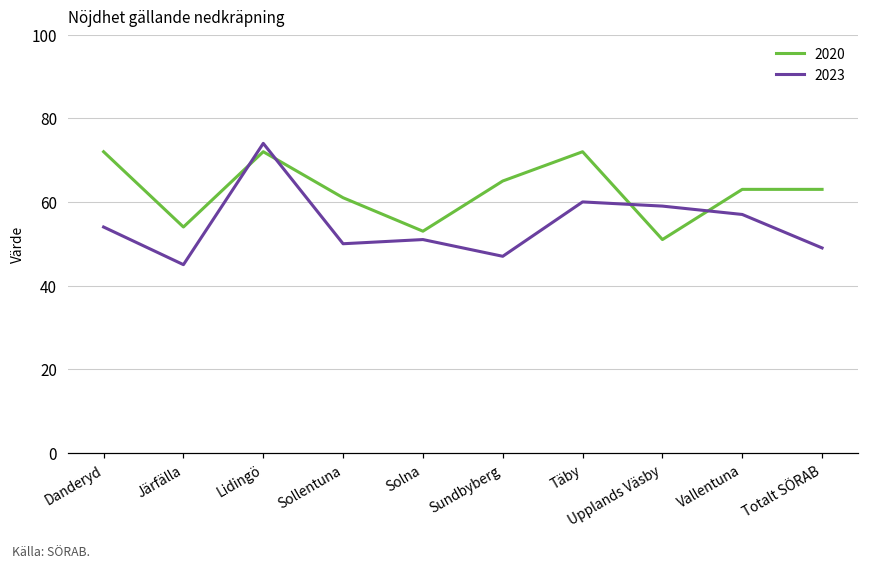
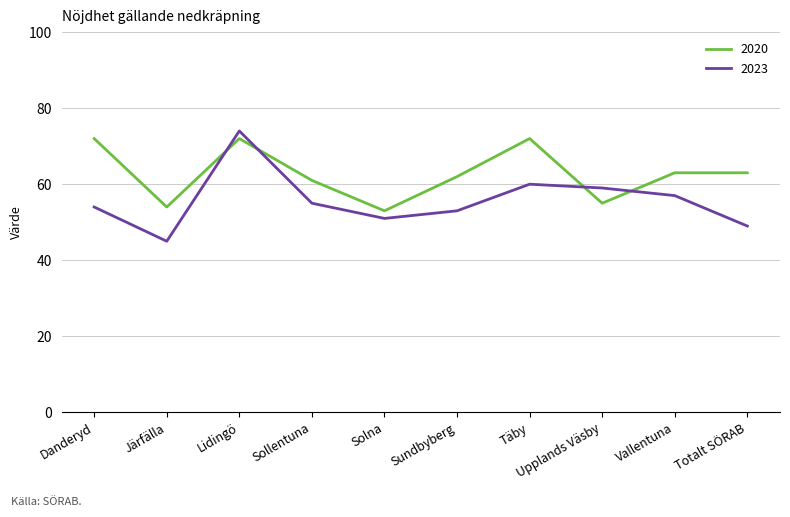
  {
    "2020": {
      "Danderyd": 72,
      "Järfälla": 54,
      "Lidingö": 72,
      "Sollentuna": 61,
      "Solna": 53,
-     "Sundbyberg": 65,
+     "Sundbyberg": 62,
      "Täby": 72,
-     "Upplands Väsby": 51,
+     "Upplands Väsby": 55,
      "Vallentuna": 63,
      "Totalt SÖRAB": 63
    },
    "2023": {
      "Danderyd": 54,
      "Järfälla": 45,
      "Lidingö": 74,
-     "Sollentuna": 50,
+     "Sollentuna": 55,
      "Solna": 51,
-     "Sundbyberg": 47,
+     "Sundbyberg": 53,
      "Täby": 60,
      "Upplands Väsby": 59,
      "Vallentuna": 57,
      "Totalt SÖRAB": 49
    }
  }
